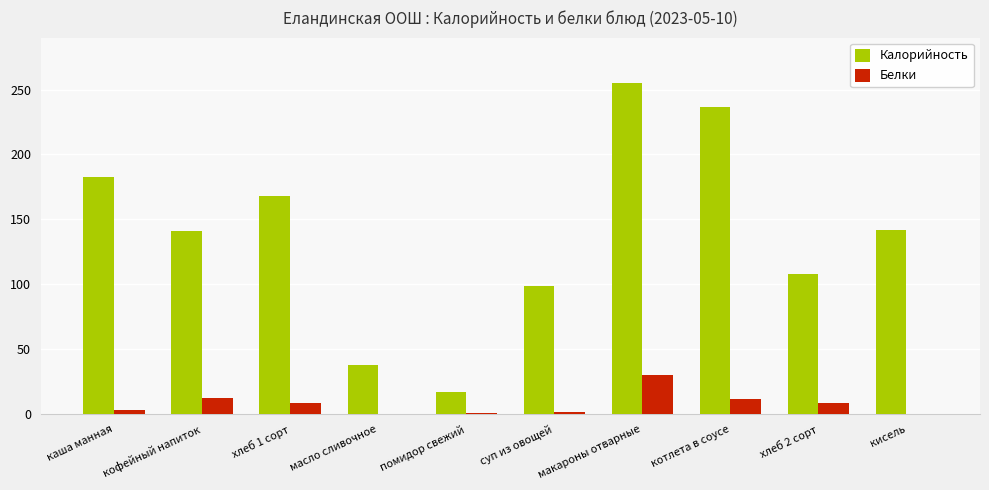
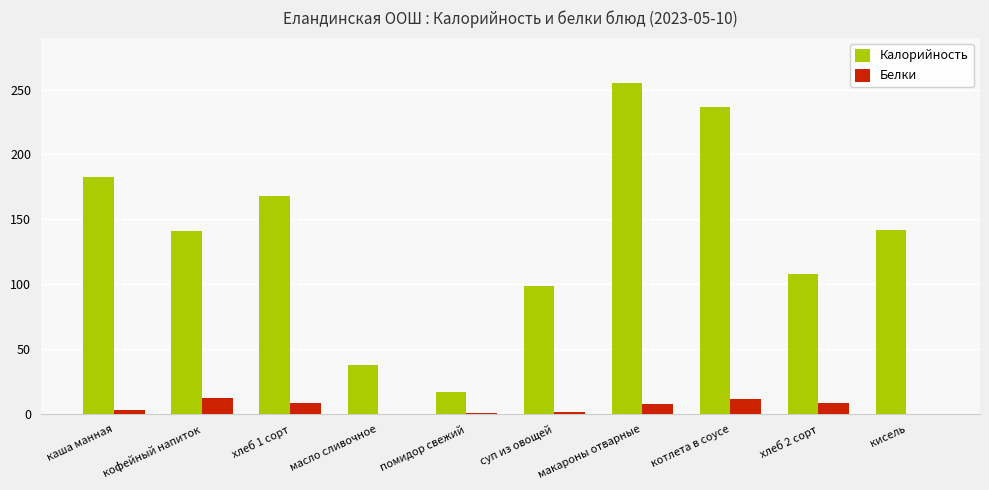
  {
    "Калорийность": {
      "каша манная": 183,
      "кофейный напиток": 141,
      "хлеб 1 сорт": 168,
      "масло сливочное": 38,
      "помидор свежий": 17,
      "суп из овощей": 98,
      "макароны отварные": 255,
      "котлета в соусе": 237,
      "хлеб 2 сорт": 108,
      "кисель": 142
    },
    "Белки": {
      "каша манная": 3,
      "кофейный напиток": 13,
      "хлеб 1 сорт": 9,
      "масло сливочное": 0,
-     "макароны отварные": 30,
+     "макароны отварные": 8,
      "котлета в соусе": 12,
      "хлеб 2 сорт": 9,
      "кисель": 0
    }
  }
